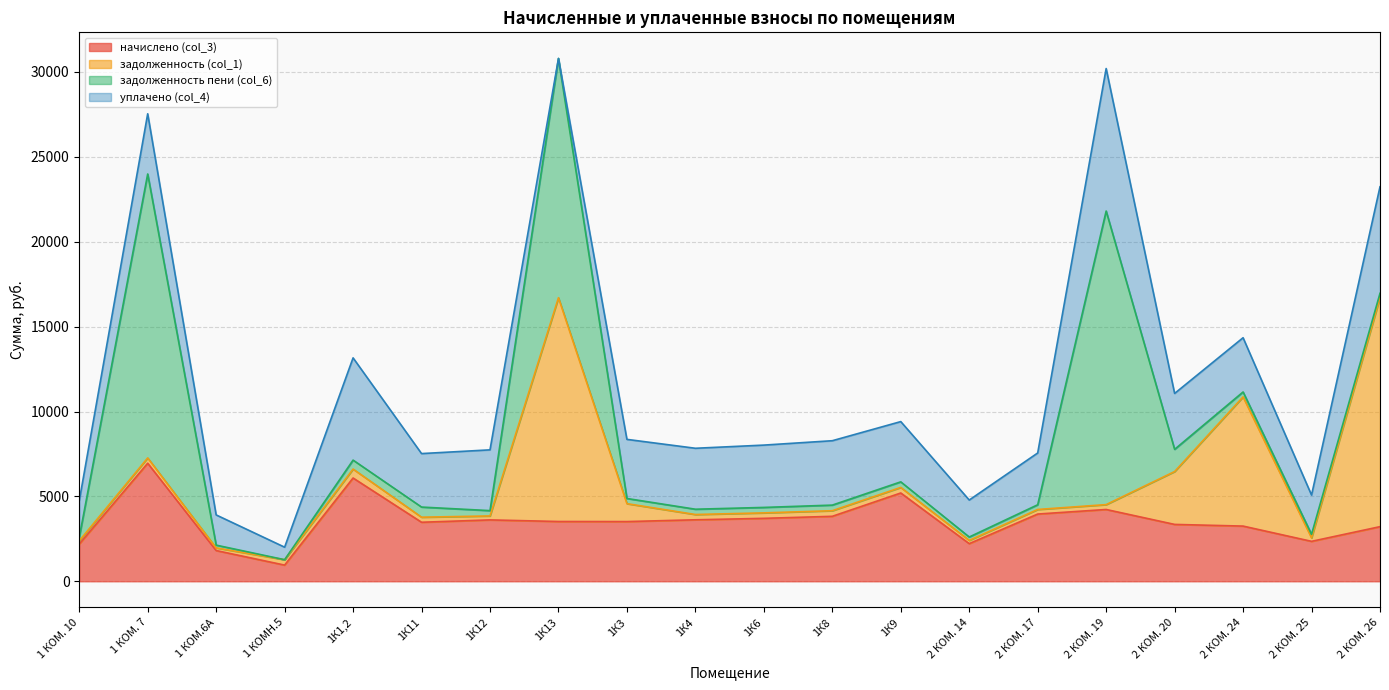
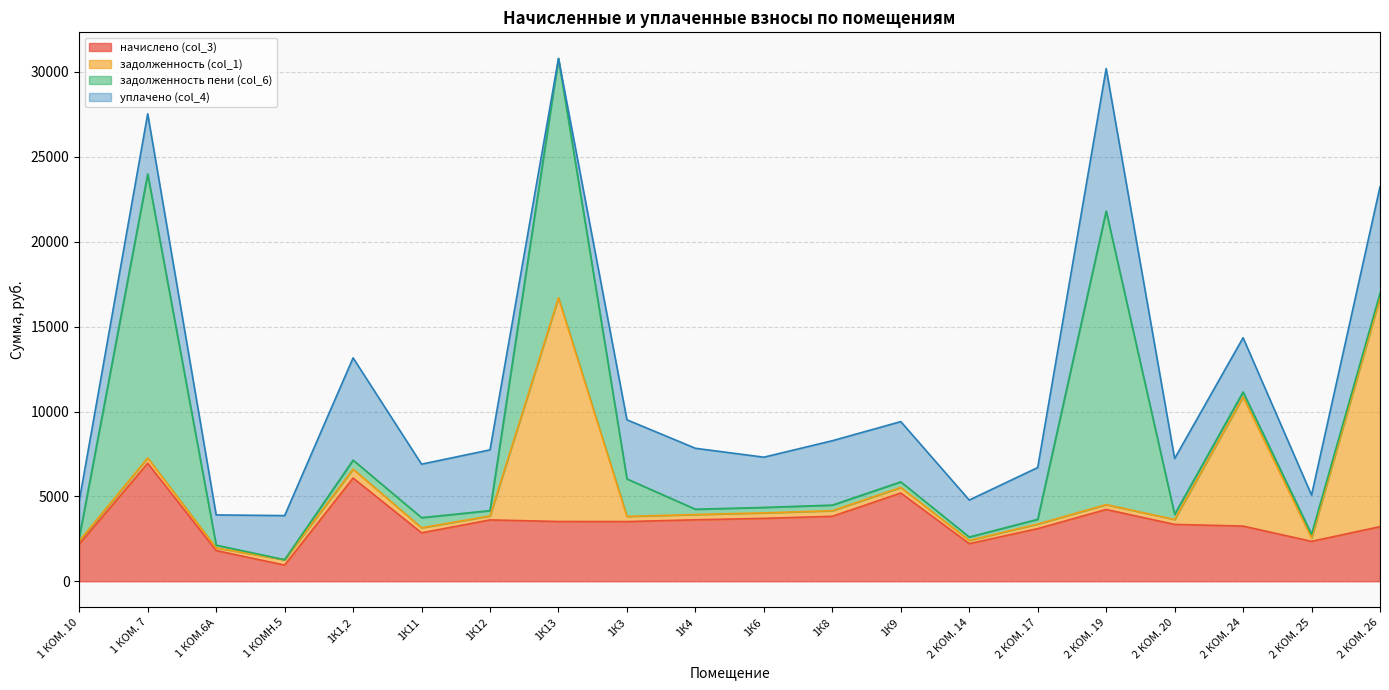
  {
    "начислено (col_3)": {
      "1 КОМ. 10": 2200,
      "1 КОМ. 7": 7000,
      "1 КОМ.6А": 1800,
      "1 КОМН.5": 1000,
      "1К1,2": 6100,
-     "1К11": 3500,
+     "1К11": 2900,
      "1К12": 3600,
      "1К13": 3500,
      "1К3": 3500,
      "1К4": 3600,
      "1К6": 3700,
      "1К8": 3800,
      "1К9": 5200,
      "2 КОМ. 14": 2200,
-     "2 КОМ. 17": 4000,
+     "2 КОМ. 17": 3100,
      "2 КОМ. 19": 4200,
      "2 КОМ. 20": 3300,
      "2 КОМ. 24": 3300,
      "2 КОМ. 25": 2400,
      "2 КОМ. 26": 3200
    },
    "задолженность (col_1)": {
      "1 КОМ. 10": 200,
      "1 КОМ. 7": 300,
      "1 КОМ.6А": 200,
      "1К1,2": 500,
      "1К11": 300,
      "1К12": 200,
      "1К13": 13200,
-     "1К3": 1100,
+     "1К3": 300,
      "1К4": 300,
      "1К6": 300,
      "1К8": 300,
      "1К9": 300,
      "2 КОМ. 14": 200,
      "2 КОМ. 17": 300,
      "2 КОМ. 19": 300,
-     "2 КОМ. 20": 3100,
+     "2 КОМ. 20": 300,
      "2 КОМ. 24": 7600,
      "2 КОМ. 25": 200,
      "2 КОМ. 26": 13500
    },
    "задолженность пени (col_6)": {
      "1 КОМ. 10": 200,
      "1 КОМ. 7": 16700,
      "1 КОМ.6А": 200,
      "1К1,2": 500,
      "1К11": 600,
      "1К12": 300,
-     "1К3": 300,
+     "1К3": 2200,
      "1К4": 300,
      "1К6": 300,
      "1К8": 300,
      "1К9": 300,
      "2 КОМ. 14": 200,
      "2 КОМ. 17": 300,
      "2 КОМ. 19": 17300,
-     "2 КОМ. 20": 1300,
+     "2 КОМ. 20": 300,
      "2 КОМ. 24": 300,
      "2 КОМ. 25": 200,
      "2 КОМ. 26": 200
    },
    "уплачено (col_4)": {
      "1 КОМ. 10": 2200,
      "1 КОМ. 7": 3500,
      "1 КОМ.6А": 1800,
-     "1 КОМН.5": 700,
+     "1 КОМН.5": 2600,
      "1К1,2": 6000,
      "1К11": 3200,
      "1К12": 3600,
      "1К3": 3500,
      "1К4": 3600,
-     "1К6": 3700,
+     "1К6": 3000,
      "1К8": 3800,
      "1К9": 3500,
      "2 КОМ. 14": 2200,
      "2 КОМ. 17": 3100,
      "2 КОМ. 19": 8400,
      "2 КОМ. 20": 3300,
      "2 КОМ. 24": 3200,
      "2 КОМ. 25": 2300,
      "2 КОМ. 26": 6300
    }
  }
